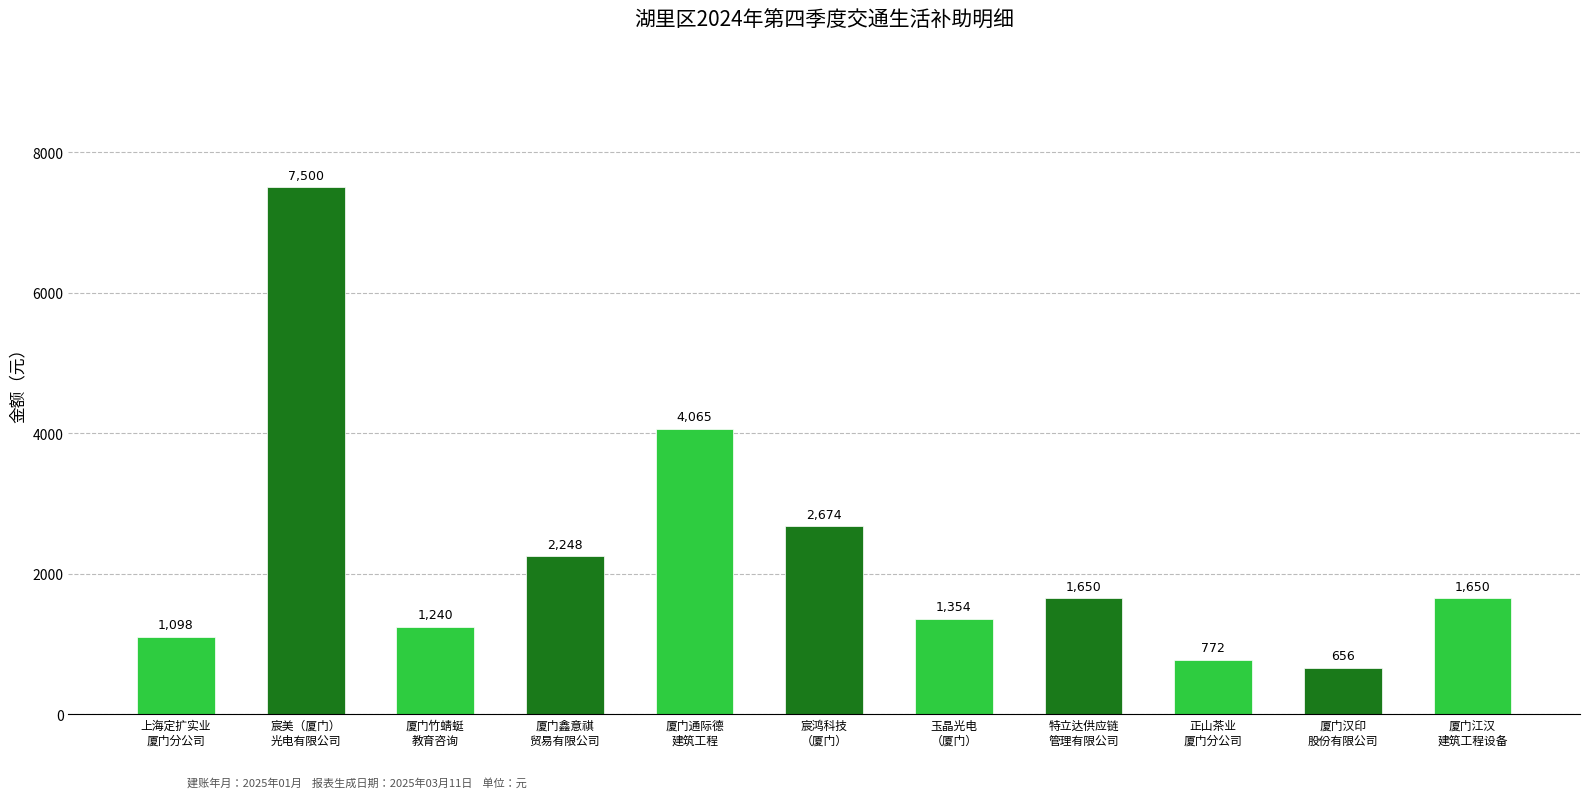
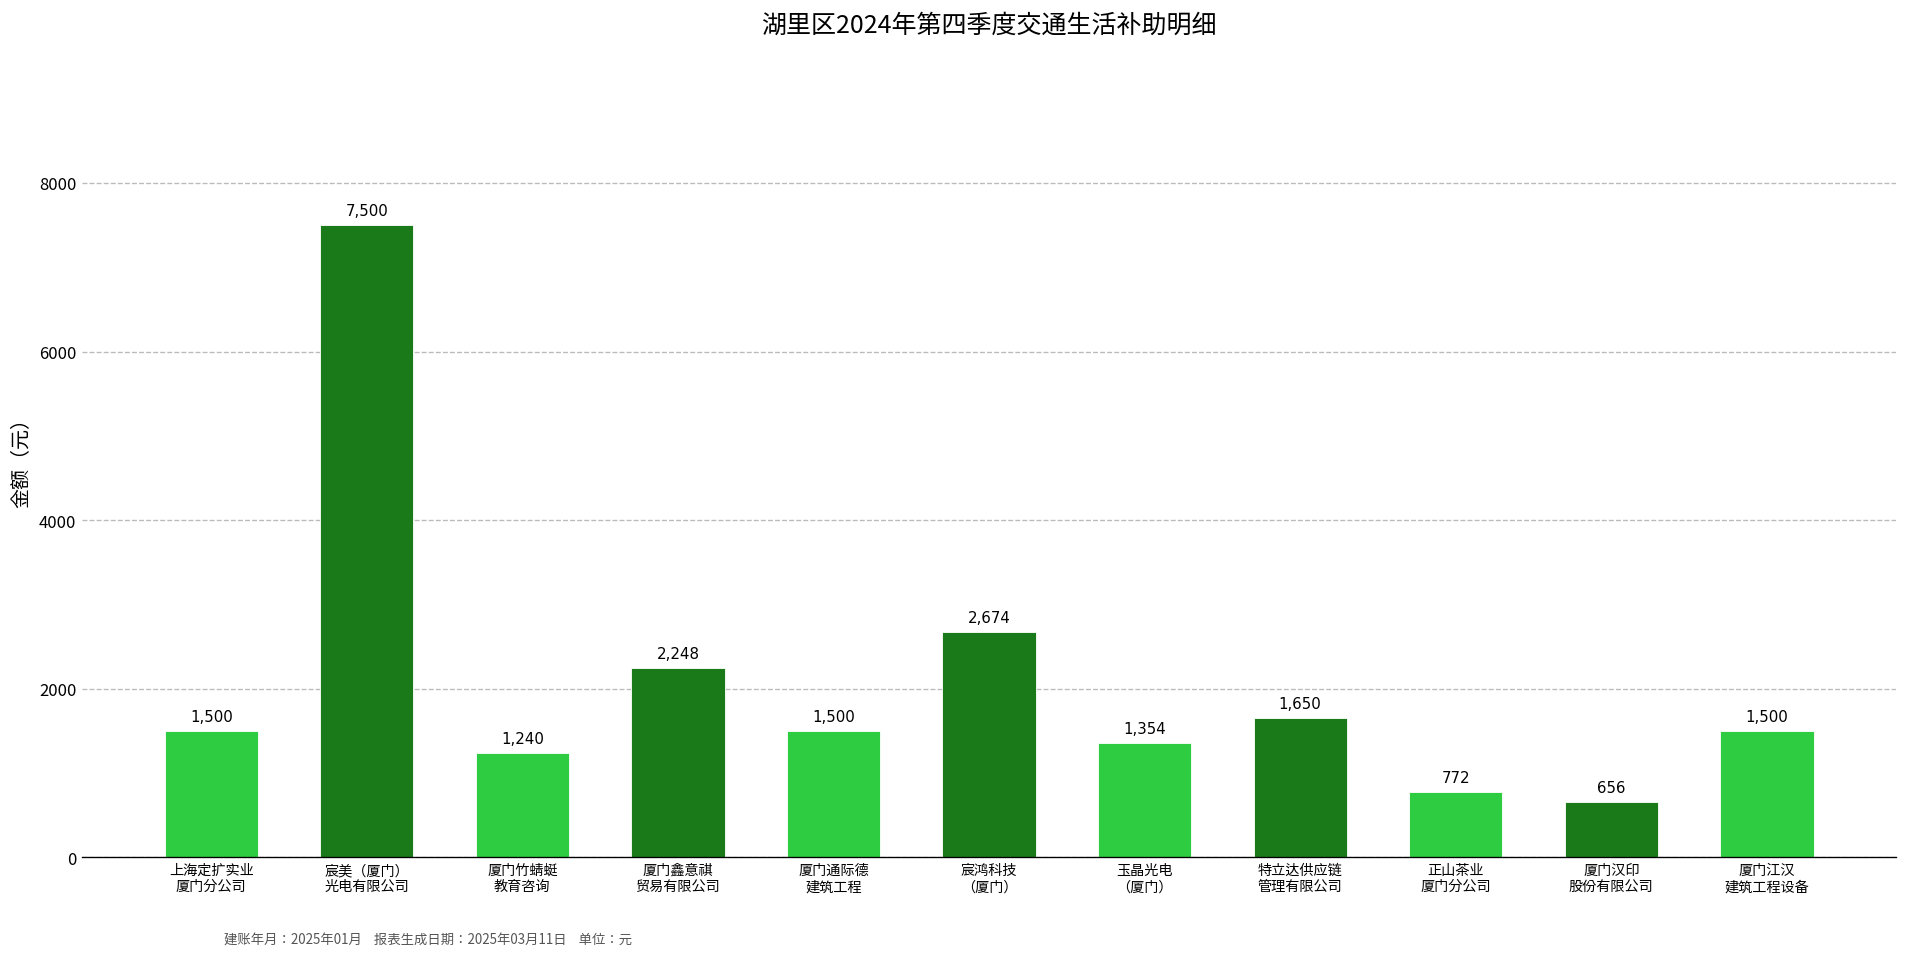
  {
-   "上海定扩实业 厦门分公司": "1,098",
+   "上海定扩实业 厦门分公司": "1,500",
    "宸美（厦门） 光电有限公司": "7,500",
    "厦门竹蜻蜓 教育咨询": "1,240",
    "厦门鑫意祺 贸易有限公司": "2,248",
-   "厦门通际德 建筑工程": "4,065",
+   "厦门通际德 建筑工程": "1,500",
    "宸鸿科技 （厦门）": "2,674",
    "玉晶光电 （厦门）": "1,354",
    "特立达供应链 管理有限公司": "1,650",
    "正山茶业 厦门分公司": "772",
    "厦门汉印 股份有限公司": "656",
-   "厦门江汉 建筑工程设备": "1,650"
+   "厦门江汉 建筑工程设备": "1,500"
  }
